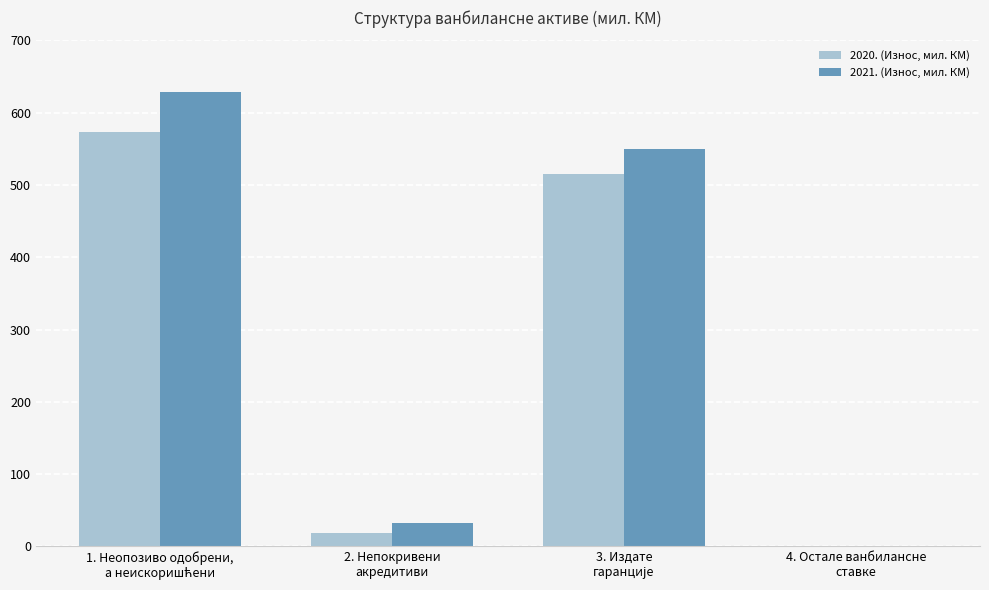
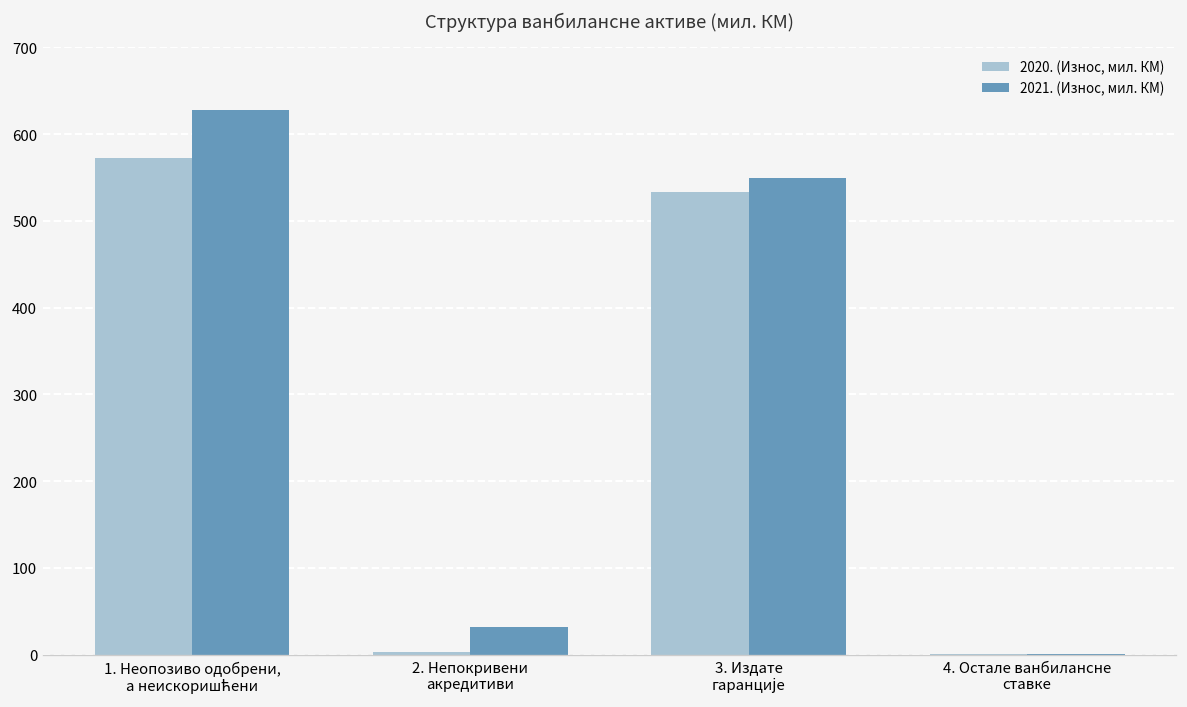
  {
    "2020. (Износ, мил. КМ)": {
      "1. Неопозиво одобрени, а неискоришћени": 570,
-     "2. Непокривени акредитиви": 20,
-     "3. Издате гаранције": 510
+     "2. Непокривени акредитиви": 0,
+     "3. Издате гаранције": 530
    },
    "2021. (Износ, мил. КМ)": {
      "1. Неопозиво одобрени, а неискоришћени": 630,
      "2. Непокривени акредитиви": 30,
      "3. Издате гаранције": 550
    }
  }
